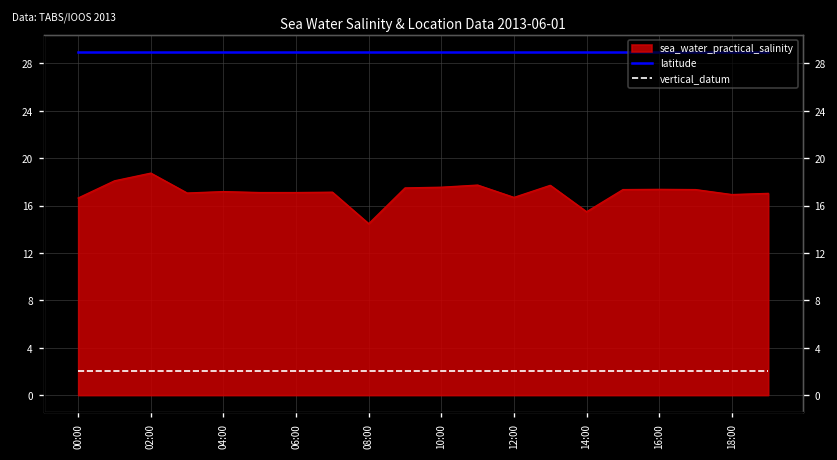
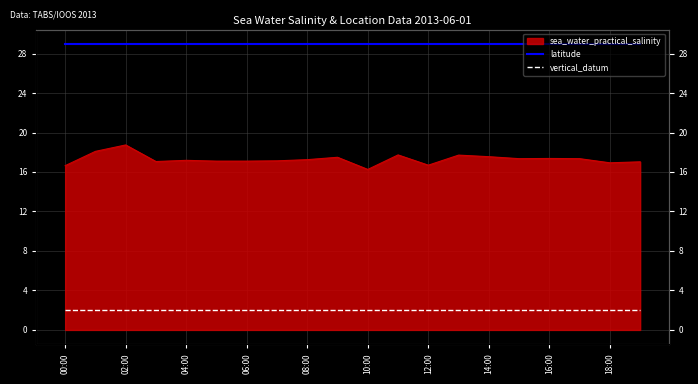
  {
    "sea_water_practical_salinity": {
      "00:00": 17,
      "02:00": 19,
      "04:00": 17,
      "06:00": 17,
-     "08:00": 14,
-     "10:00": 18,
+     "08:00": 17,
+     "10:00": 16,
      "12:00": 17,
-     "14:00": 15,
+     "14:00": 18,
      "16:00": 17,
      "18:00": 17
    },
    "latitude": {
      "00:00": 29,
      "02:00": 29,
      "04:00": 29,
      "06:00": 29,
      "08:00": 29,
      "10:00": 29,
      "12:00": 29,
      "14:00": 29
    },
    "vertical_datum": {
      "00:00": 2,
      "02:00": 2,
      "04:00": 2,
      "06:00": 2,
      "08:00": 2,
      "10:00": 2,
      "12:00": 2,
      "14:00": 2,
      "16:00": 2,
      "18:00": 2
    }
  }
